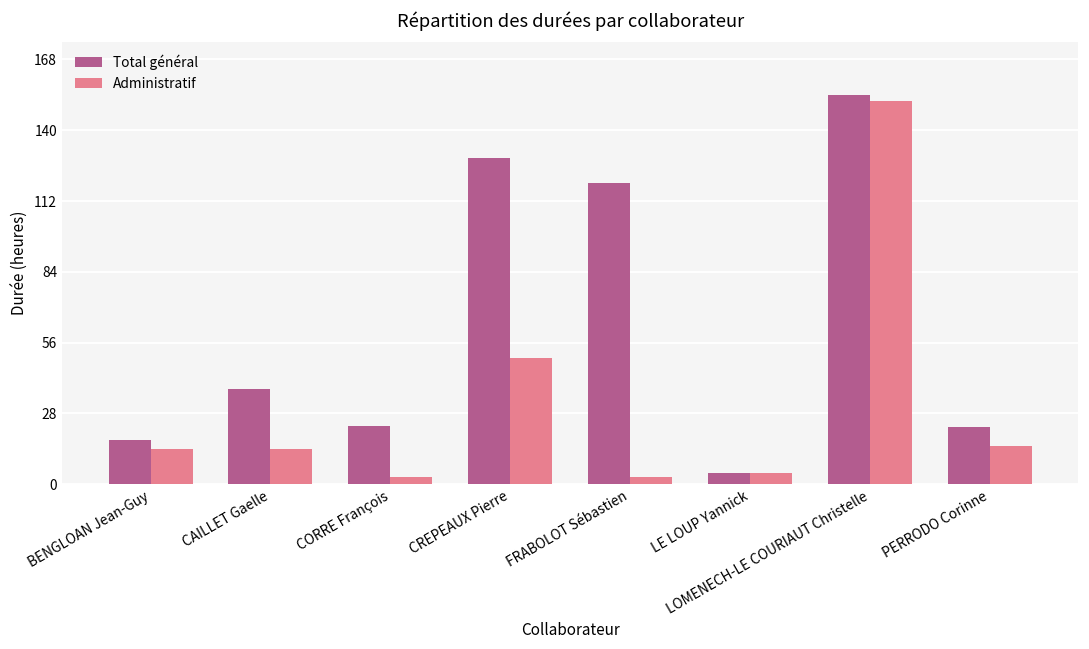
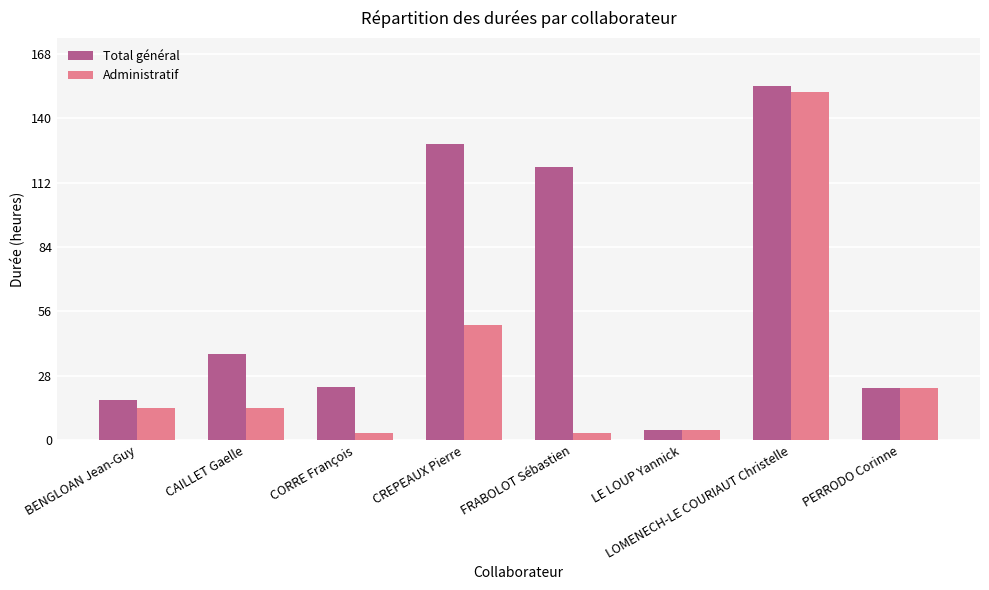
  {
    "Total général": {
      "BENGLOAN Jean-Guy": 18,
      "CAILLET Gaelle": 38,
      "CORRE François": 23,
      "CREPEAUX Pierre": 129,
      "FRABOLOT Sébastien": 119,
      "LE LOUP Yannick": 5,
      "LOMENECH-LE COURIAUT Christelle": 154,
      "PERRODO Corinne": 23
    },
    "Administratif": {
      "BENGLOAN Jean-Guy": 14,
      "CAILLET Gaelle": 14,
      "CORRE François": 3,
      "CREPEAUX Pierre": 50,
      "FRABOLOT Sébastien": 3,
      "LE LOUP Yannick": 5,
      "LOMENECH-LE COURIAUT Christelle": 152,
-     "PERRODO Corinne": 15
+     "PERRODO Corinne": 23
    }
  }
